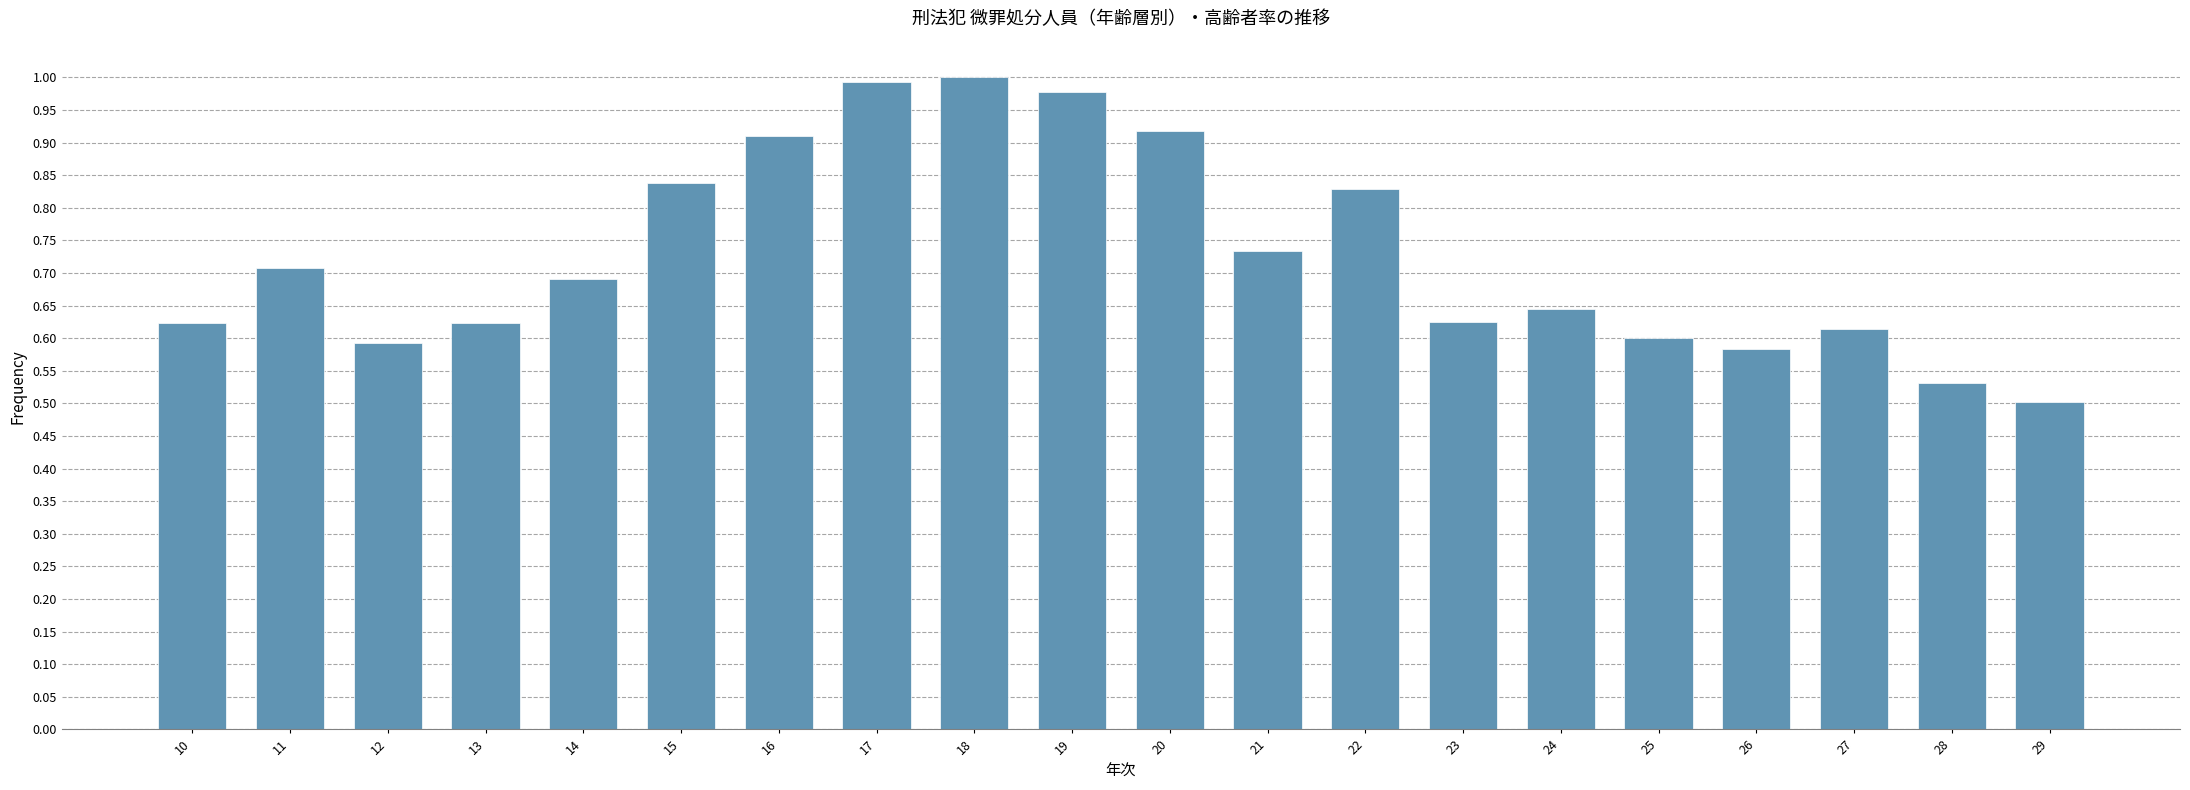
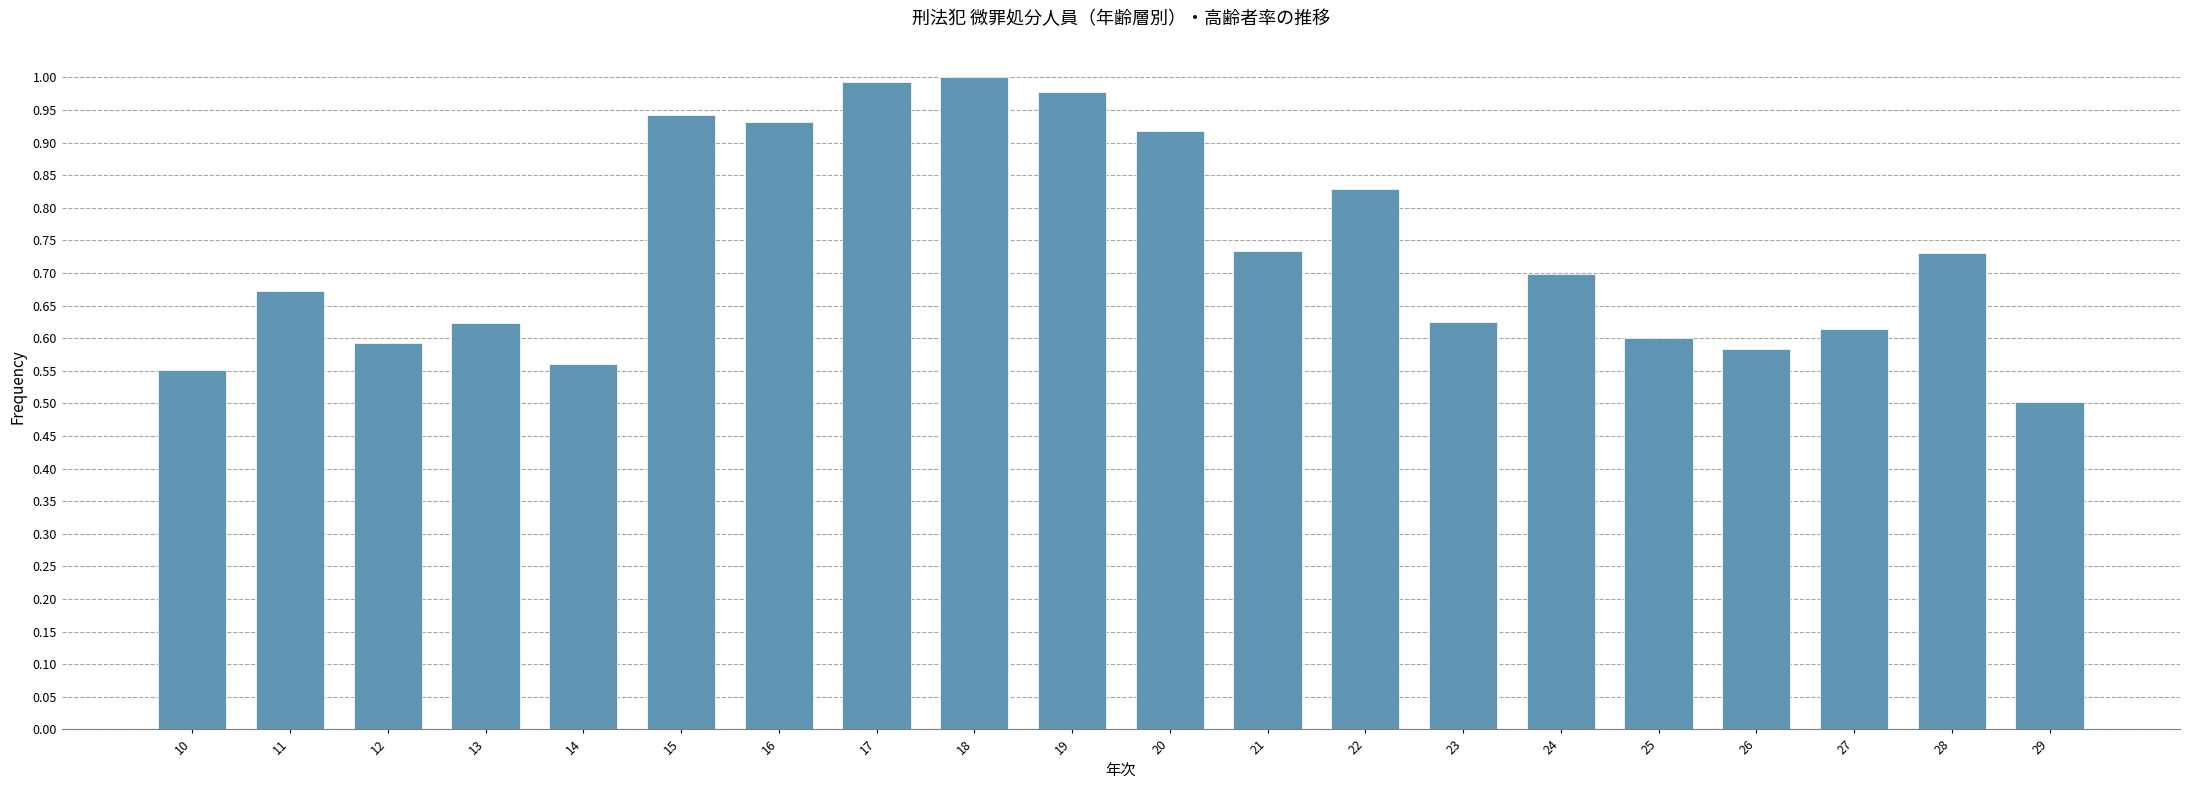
  {
-   "10": 0.62,
-   "11": 0.71,
+   "10": 0.55,
+   "11": 0.67,
    "12": 0.59,
    "13": 0.62,
-   "14": 0.69,
-   "15": 0.84,
-   "16": 0.91,
+   "14": 0.56,
+   "15": 0.94,
+   "16": 0.93,
    "17": 0.99,
    "18": 1.00,
    "19": 0.98,
    "20": 0.92,
    "21": 0.73,
    "22": 0.83,
    "23": 0.63,
-   "24": 0.65,
+   "24": 0.70,
    "25": 0.60,
    "26": 0.58,
    "27": 0.61,
-   "28": 0.53,
+   "28": 0.73,
    "29": 0.50
  }
